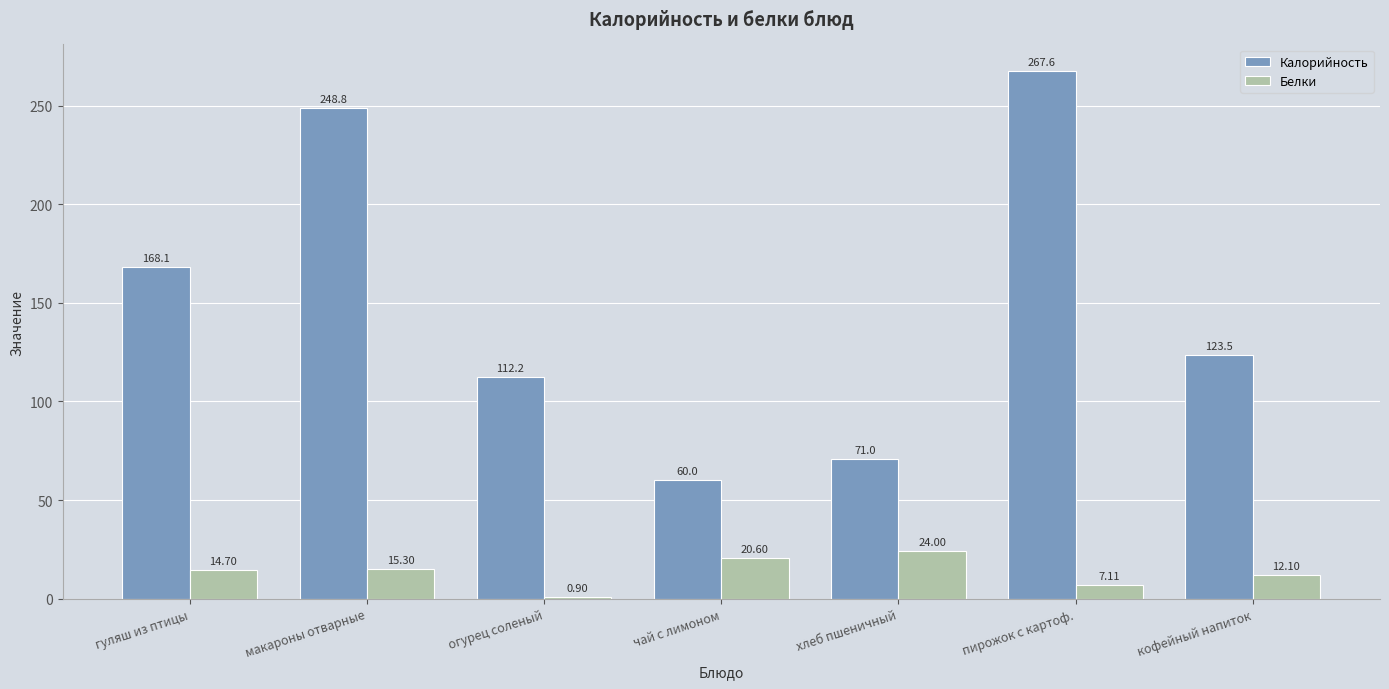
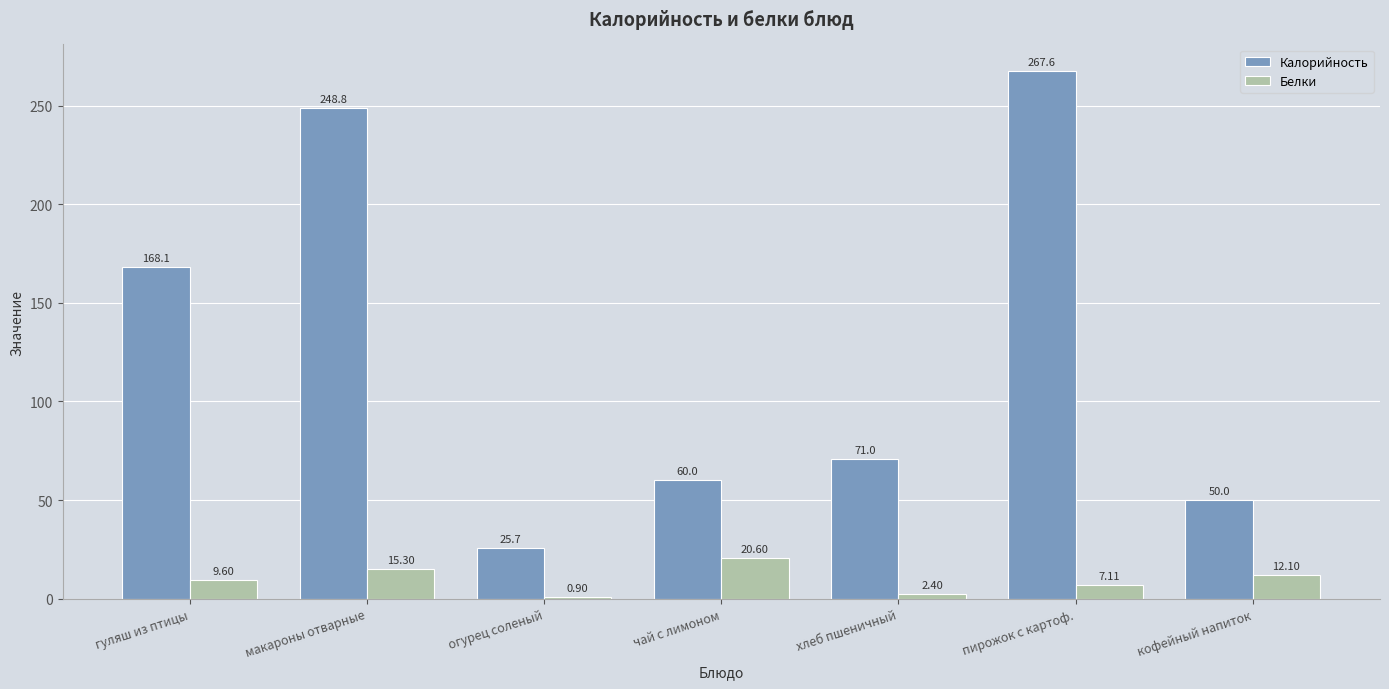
  {
    "Калорийность": {
      "гуляш из птицы": 168.1,
      "макароны отварные": 248.8,
-     "огурец соленый": 112.2,
+     "огурец соленый": 25.7,
      "чай с лимоном": 60.0,
      "хлеб пшеничный": 71.0,
      "пирожок с картоф.": 267.6,
-     "кофейный напиток": 123.5
+     "кофейный напиток": 50.0
    },
    "Белки": {
-     "гуляш из птицы": 14.70,
+     "гуляш из птицы": 9.60,
      "макароны отварные": 15.30,
      "огурец соленый": 0.90,
      "чай с лимоном": 20.60,
-     "хлеб пшеничный": 24.00,
+     "хлеб пшеничный": 2.40,
      "пирожок с картоф.": 7.11,
      "кофейный напиток": 12.10
    }
  }
